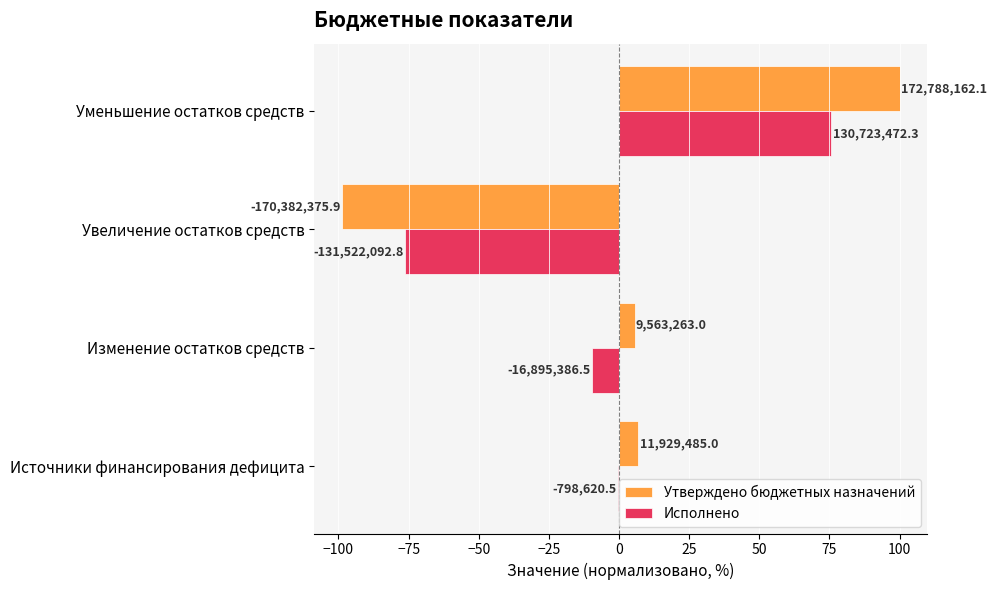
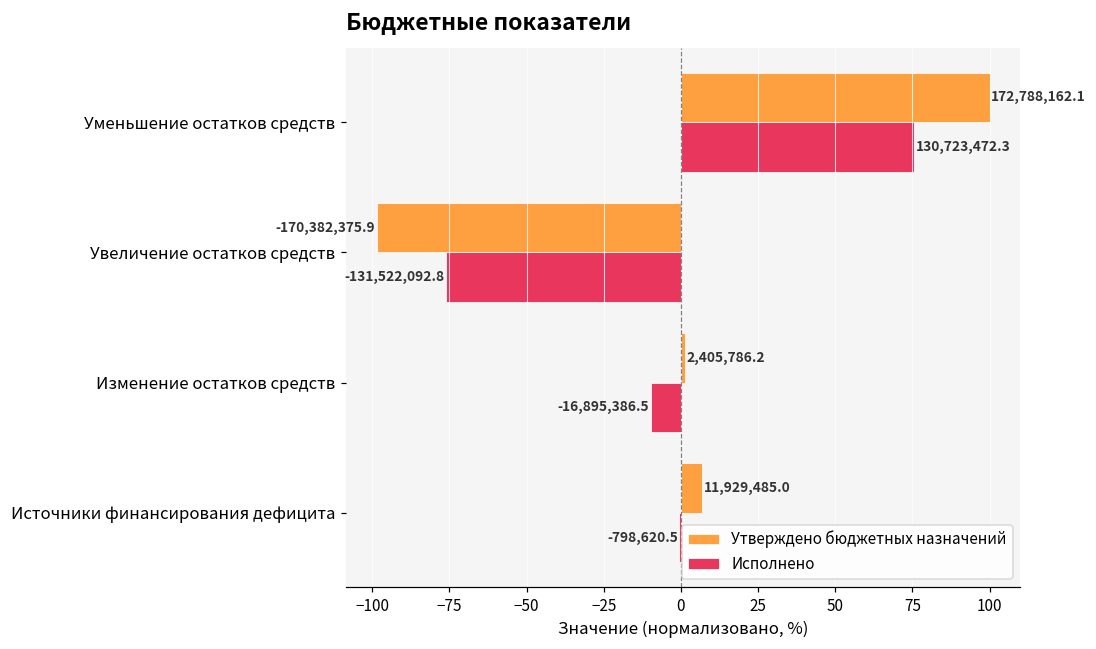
  {
    "Утверждено бюджетных назначений": {
-     "Изменение остатков средств": "9,563,263.0"
+     "Изменение остатков средств": "2,405,786.2"
    }
  }
